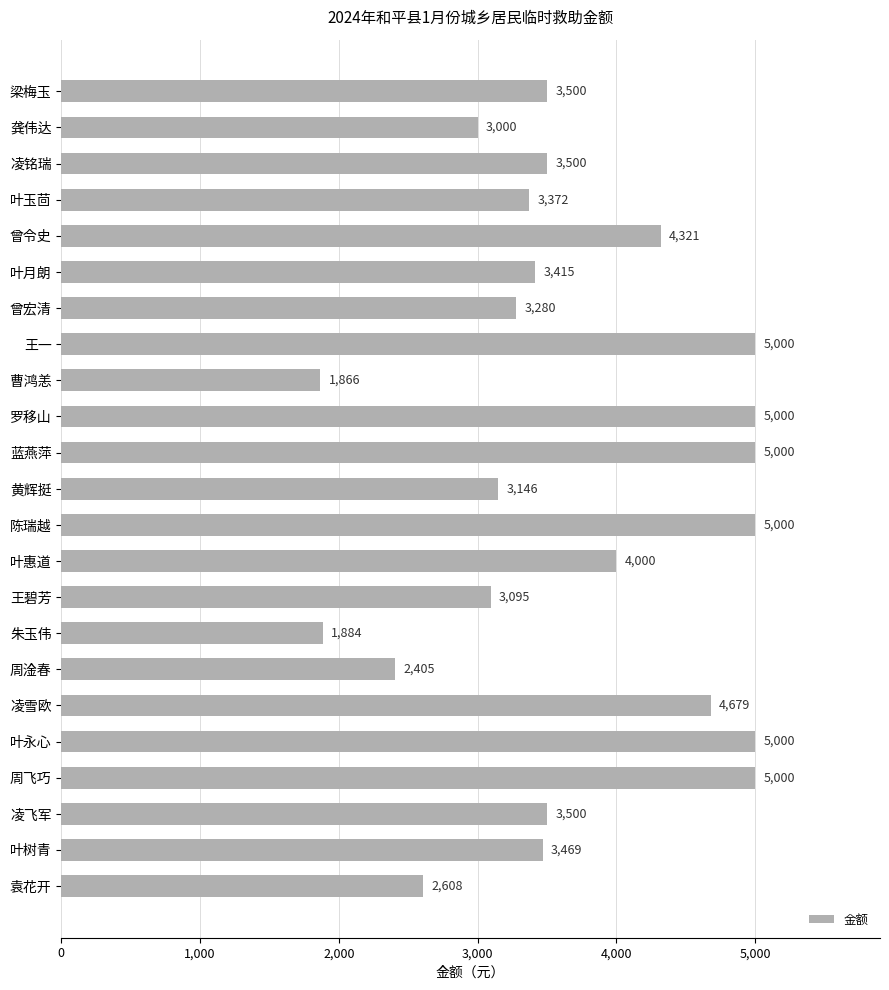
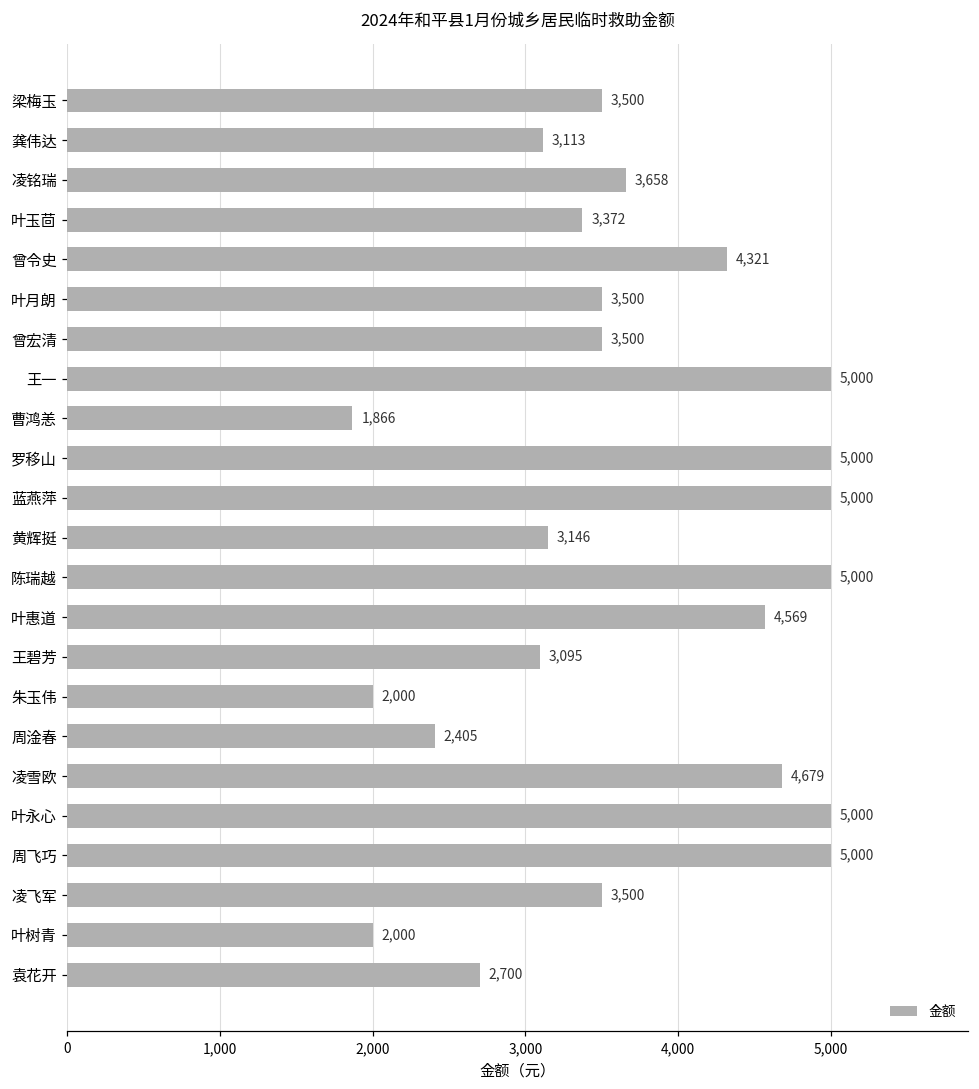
  {
    "梁梅玉": "3,500",
-   "龚伟达": "3,000",
-   "凌铭瑞": "3,500",
+   "龚伟达": "3,113",
+   "凌铭瑞": "3,658",
    "叶玉茴": "3,372",
    "曾令史": "4,321",
-   "叶月朗": "3,415",
-   "曾宏清": "3,280",
+   "叶月朗": "3,500",
+   "曾宏清": "3,500",
    "王一": "5,000",
    "曹鸿恙": "1,866",
    "罗移山": "5,000",
    "蓝燕萍": "5,000",
    "黄辉挺": "3,146",
    "陈瑞越": "5,000",
-   "叶惠道": "4,000",
+   "叶惠道": "4,569",
    "王碧芳": "3,095",
-   "朱玉伟": "1,884",
+   "朱玉伟": "2,000",
    "周淦春": "2,405",
    "凌雪欧": "4,679",
    "叶永心": "5,000",
    "周飞巧": "5,000",
    "凌飞军": "3,500",
-   "叶树青": "3,469",
-   "袁花开": "2,608"
+   "叶树青": "2,000",
+   "袁花开": "2,700"
  }
